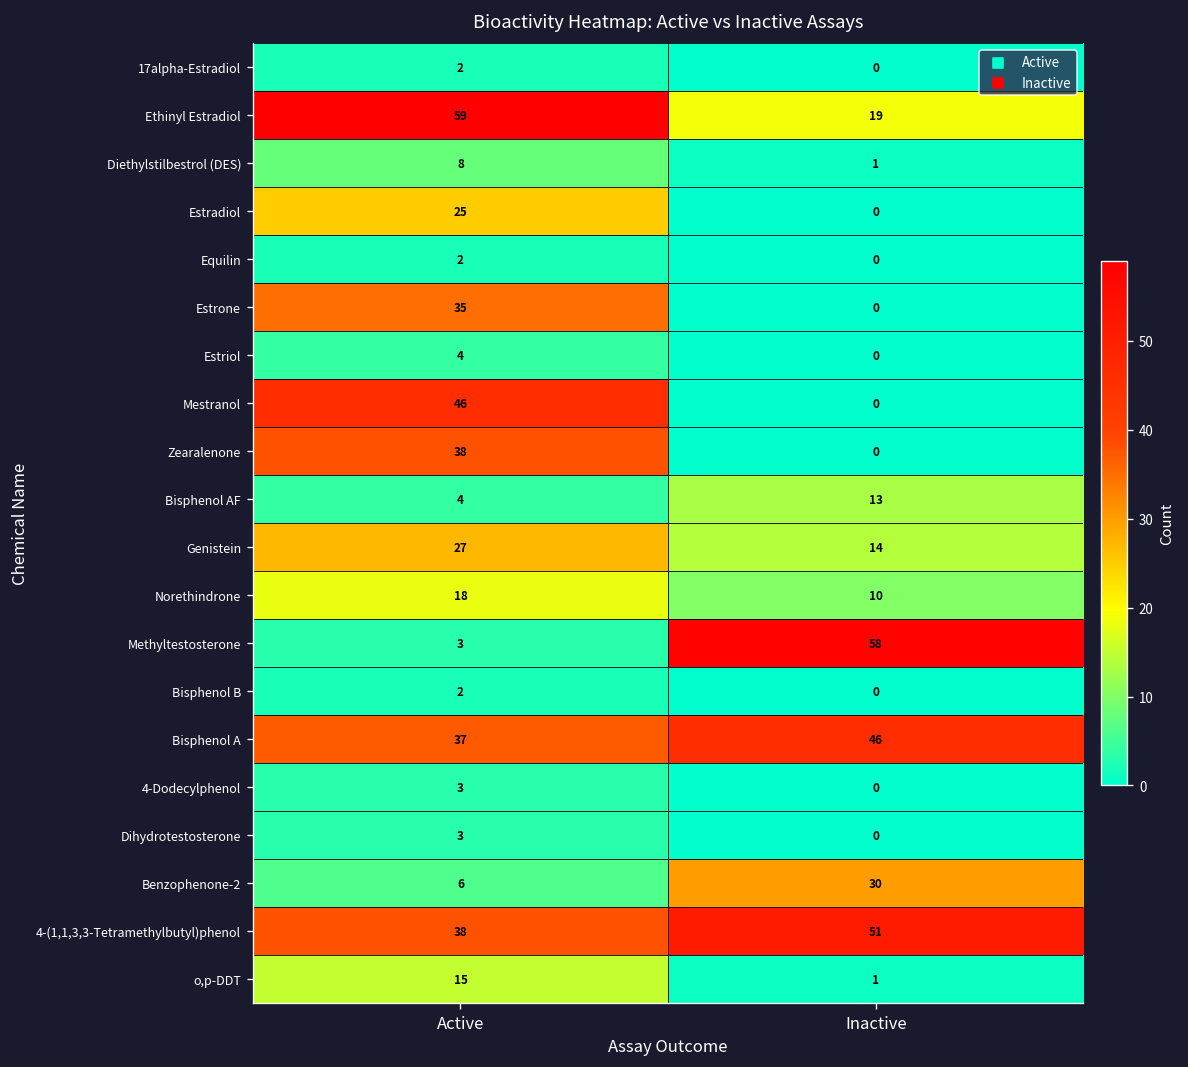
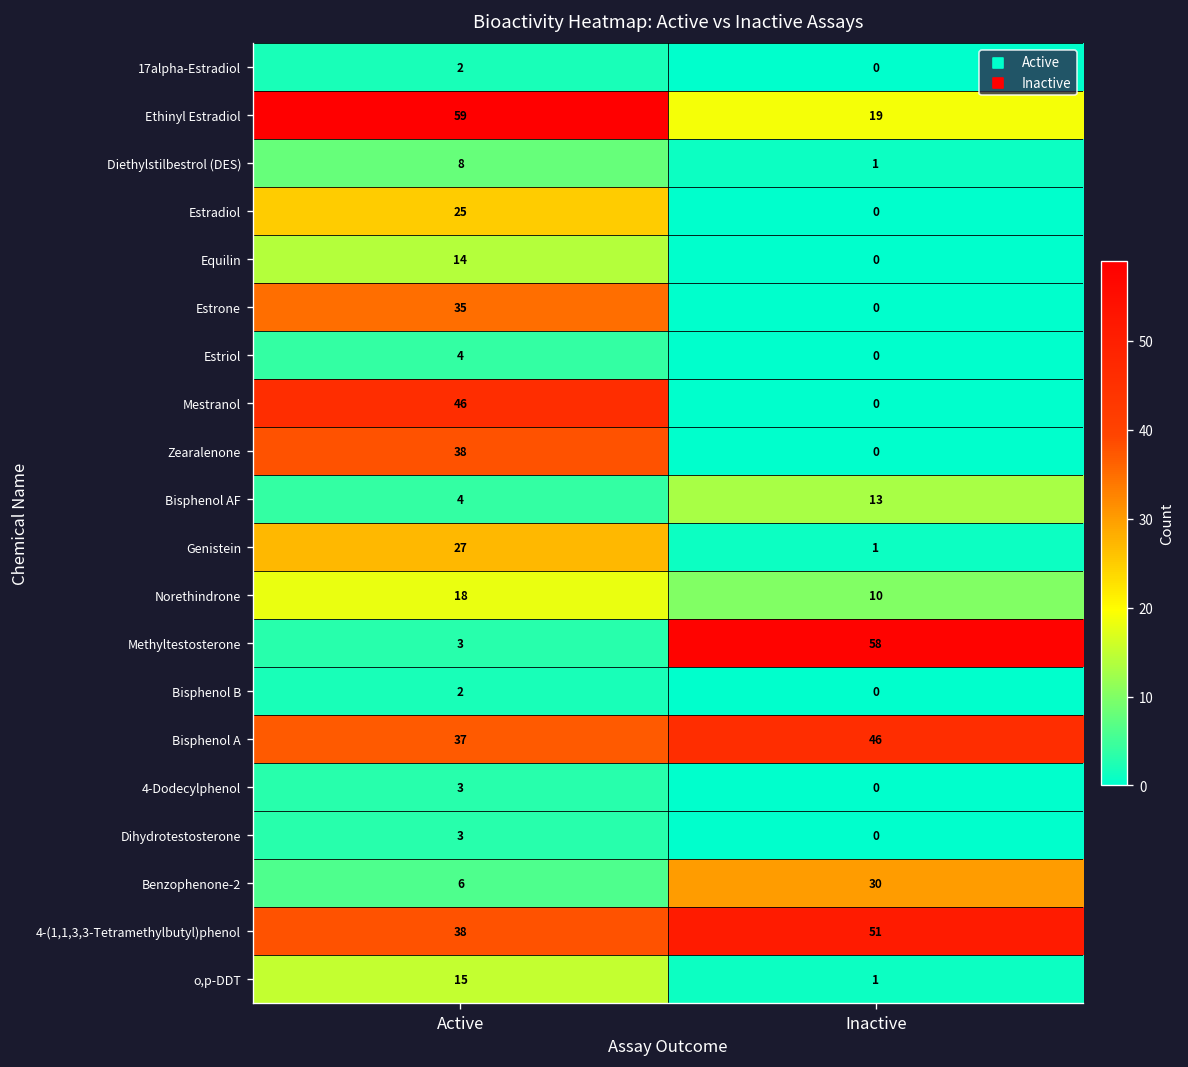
  {
    "17alpha-Estradiol": {
      "Active": 2,
      "Inactive": 0
    },
    "Ethinyl Estradiol": {
      "Active": 59,
      "Inactive": 19
    },
    "Diethylstilbestrol (DES)": {
      "Active": 8,
      "Inactive": 1
    },
    "Estradiol": {
      "Active": 25,
      "Inactive": 0
    },
    "Equilin": {
-     "Active": 2,
+     "Active": 14,
      "Inactive": 0
    },
    "Estrone": {
      "Active": 35,
      "Inactive": 0
    },
    "Estriol": {
      "Active": 4,
      "Inactive": 0
    },
    "Mestranol": {
      "Active": 46,
      "Inactive": 0
    },
    "Zearalenone": {
      "Active": 38,
      "Inactive": 0
    },
    "Bisphenol AF": {
      "Active": 4,
      "Inactive": 13
    },
    "Genistein": {
      "Active": 27,
-     "Inactive": 14
+     "Inactive": 1
    },
    "Norethindrone": {
      "Active": 18,
      "Inactive": 10
    },
    "Methyltestosterone": {
      "Active": 3,
      "Inactive": 58
    },
    "Bisphenol B": {
      "Active": 2,
      "Inactive": 0
    },
    "Bisphenol A": {
      "Active": 37,
      "Inactive": 46
    },
    "4-Dodecylphenol": {
      "Active": 3,
      "Inactive": 0
    },
    "Dihydrotestosterone": {
      "Active": 3,
      "Inactive": 0
    },
    "Benzophenone-2": {
      "Active": 6,
      "Inactive": 30
    },
    "4-(1,1,3,3-Tetramethylbutyl)phenol": {
      "Active": 38,
      "Inactive": 51
    },
    "o,p-DDT": {
      "Active": 15,
      "Inactive": 1
    }
  }
